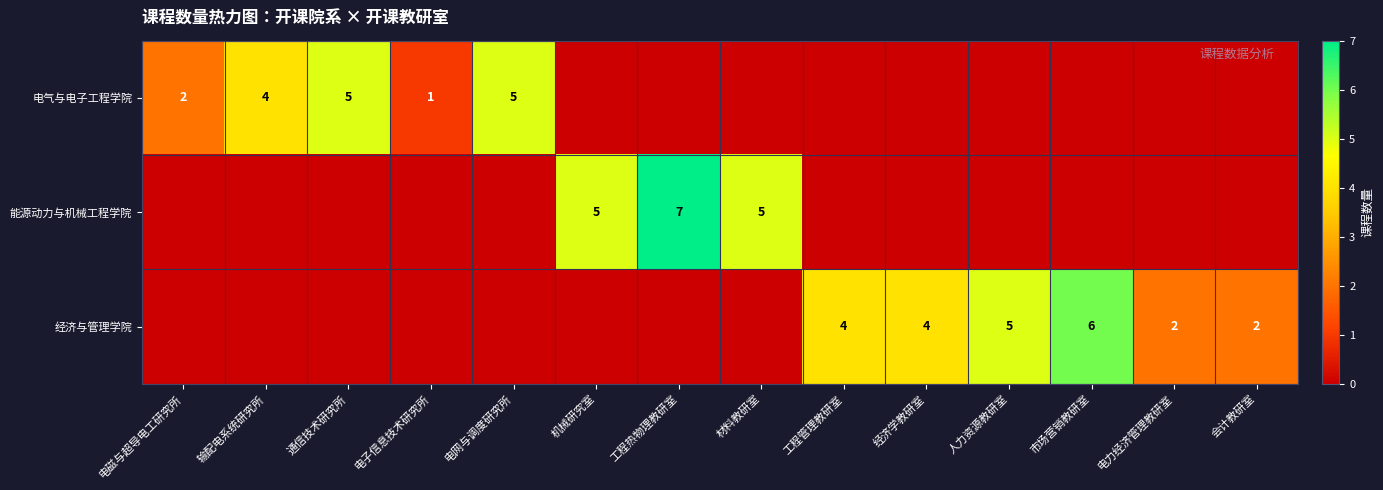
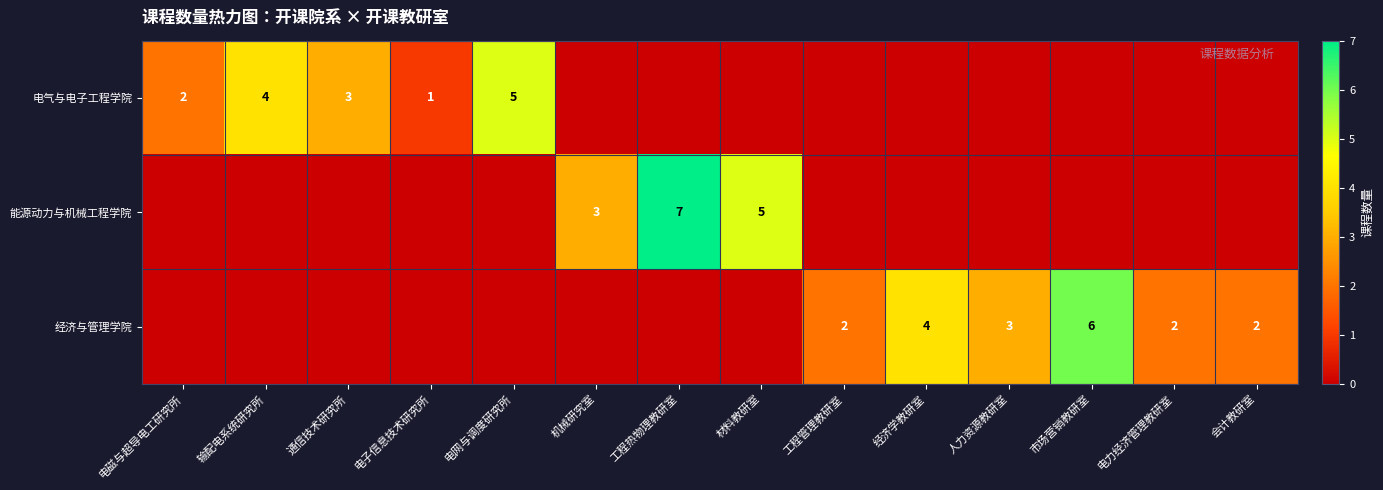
  {
    "电气与电子工程学院": {
      "电磁与超导电工研究所": 2,
      "输配电系统研究所": 4,
-     "通信技术研究所": 5,
+     "通信技术研究所": 3,
      "电子信息技术研究所": 1,
      "电网与调度研究所": 5
    },
    "能源动力与机械工程学院": {
-     "机械研究室": 5,
+     "机械研究室": 3,
      "工程热物理教研室": 7,
      "材料教研室": 5
    },
    "经济与管理学院": {
-     "工程管理教研室": 4,
+     "工程管理教研室": 2,
      "经济学教研室": 4,
-     "人力资源教研室": 5,
+     "人力资源教研室": 3,
      "市场营销教研室": 6,
      "电力经济管理教研室": 2,
      "会计教研室": 2
    }
  }
